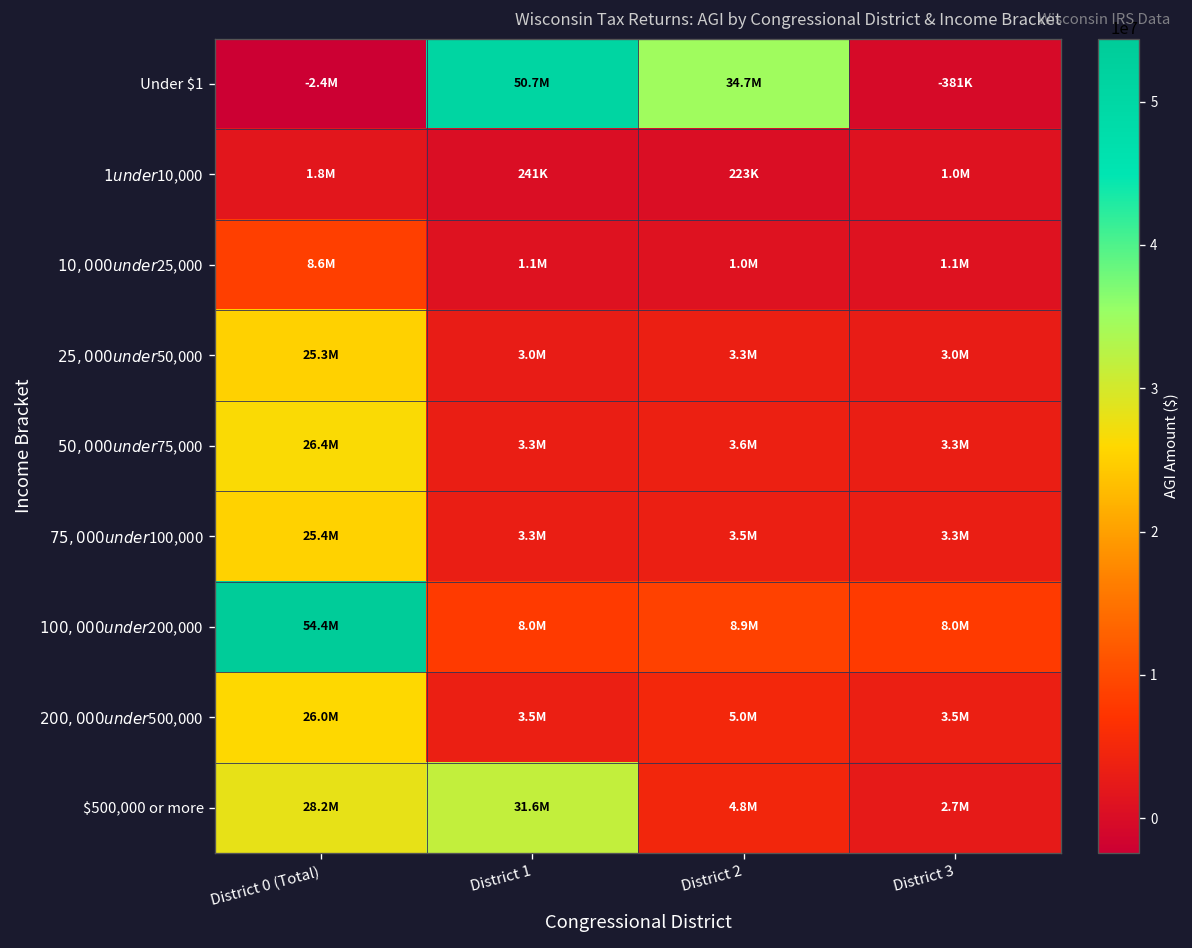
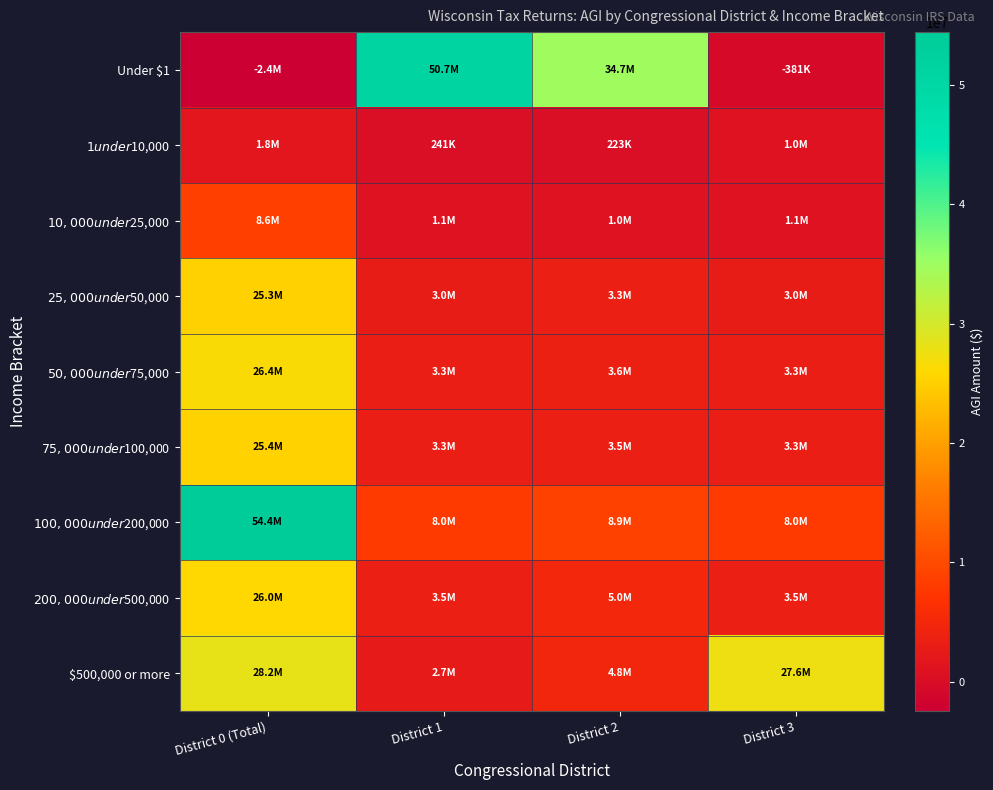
  {
    "Under $1": {
      "District 0 (Total)": "-2.4M",
      "District 1": "50.7M",
      "District 2": "34.7M",
      "District 3": "-381K"
    },
    "$500,000 or more": {
      "District 0 (Total)": "28.2M",
-     "District 1": "31.6M",
+     "District 1": "2.7M",
      "District 2": "4.8M",
-     "District 3": "2.7M"
+     "District 3": "27.6M"
    }
  }
